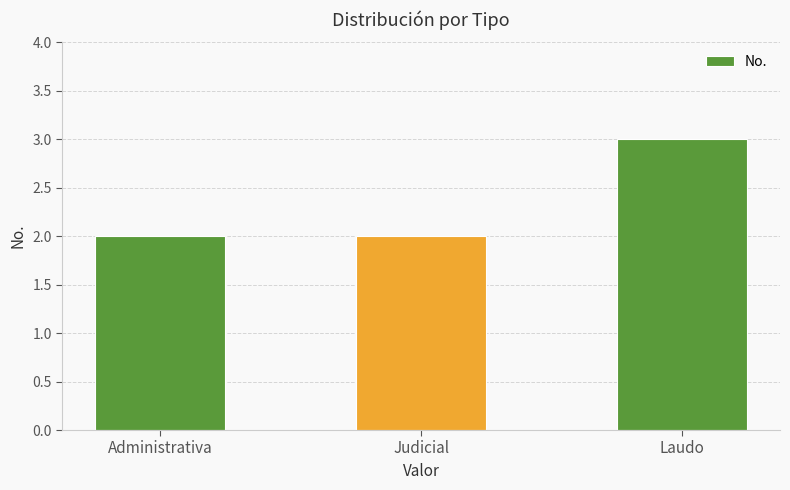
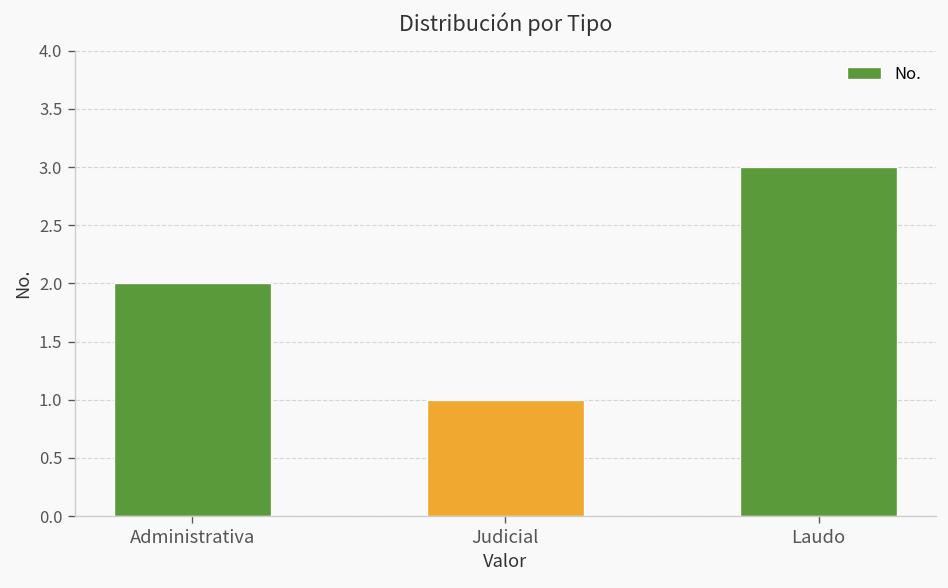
  {
    "Administrativa": 2,
-   "Judicial": 2,
+   "Judicial": 1,
    "Laudo": 3
  }
